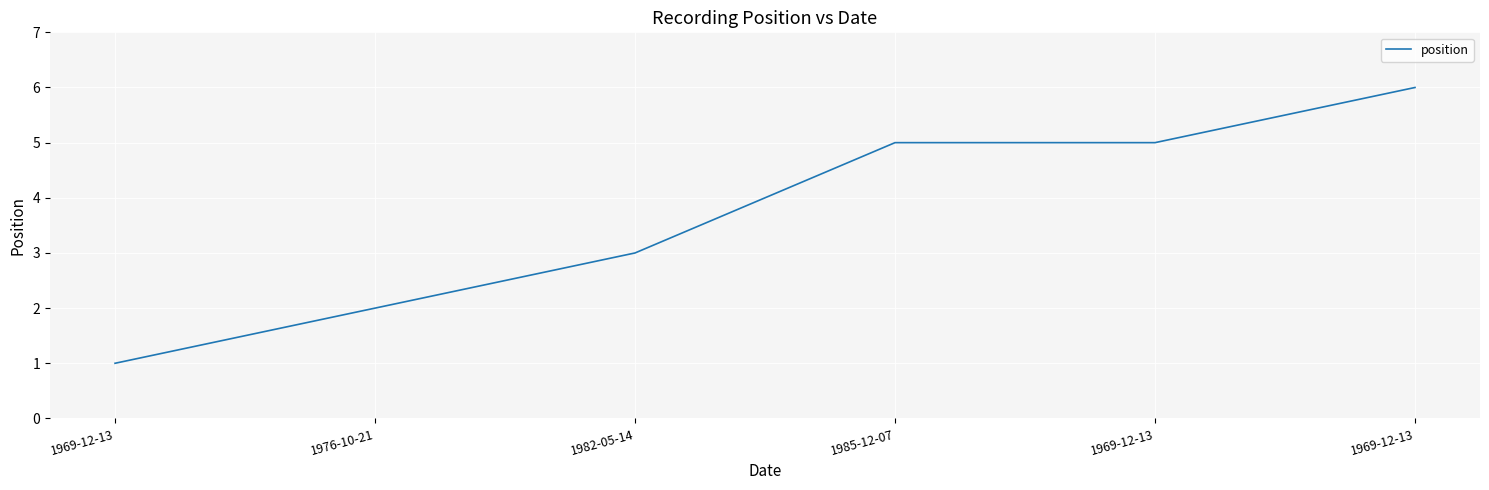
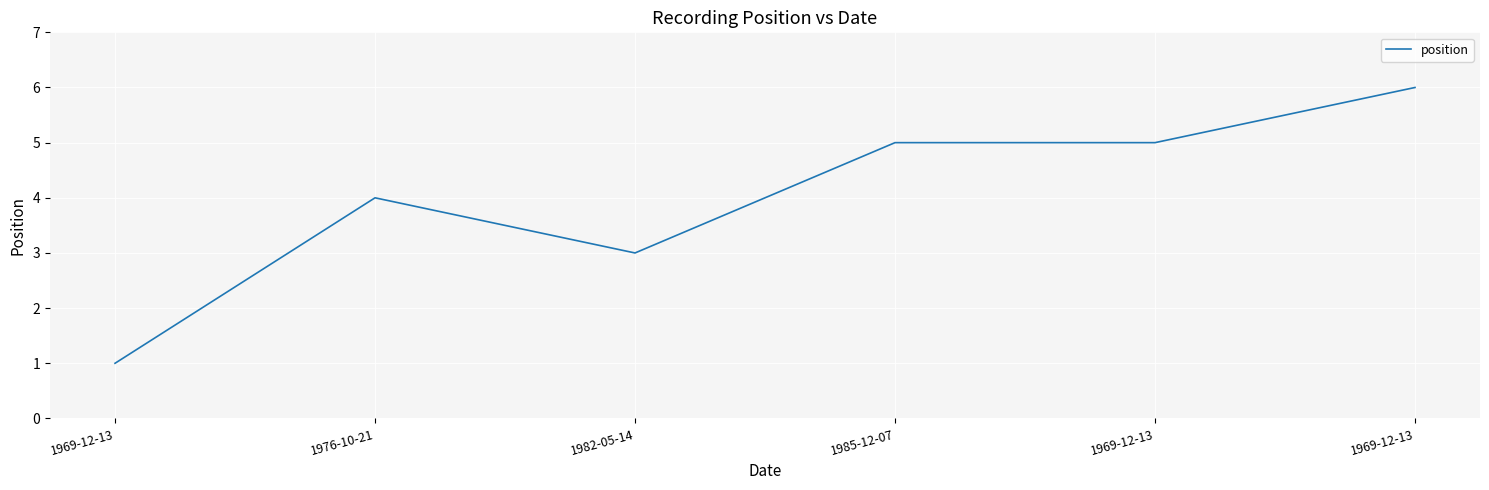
  {
-   "1976-10-21": 2,
+   "1976-10-21": 4,
    "1982-05-14": 3,
    "1985-12-07": 5
  }
